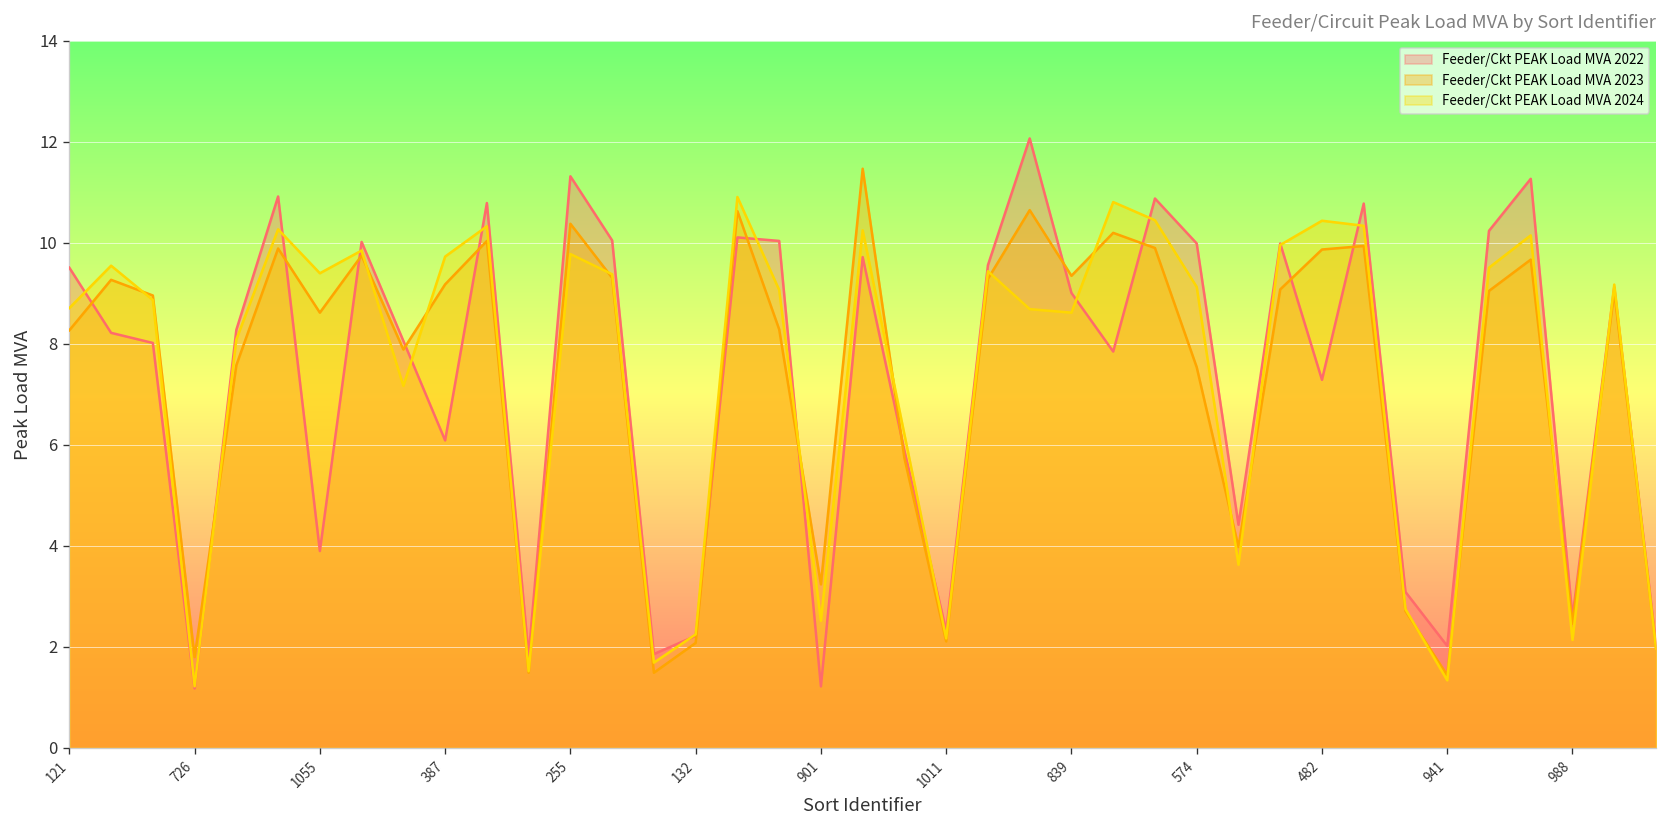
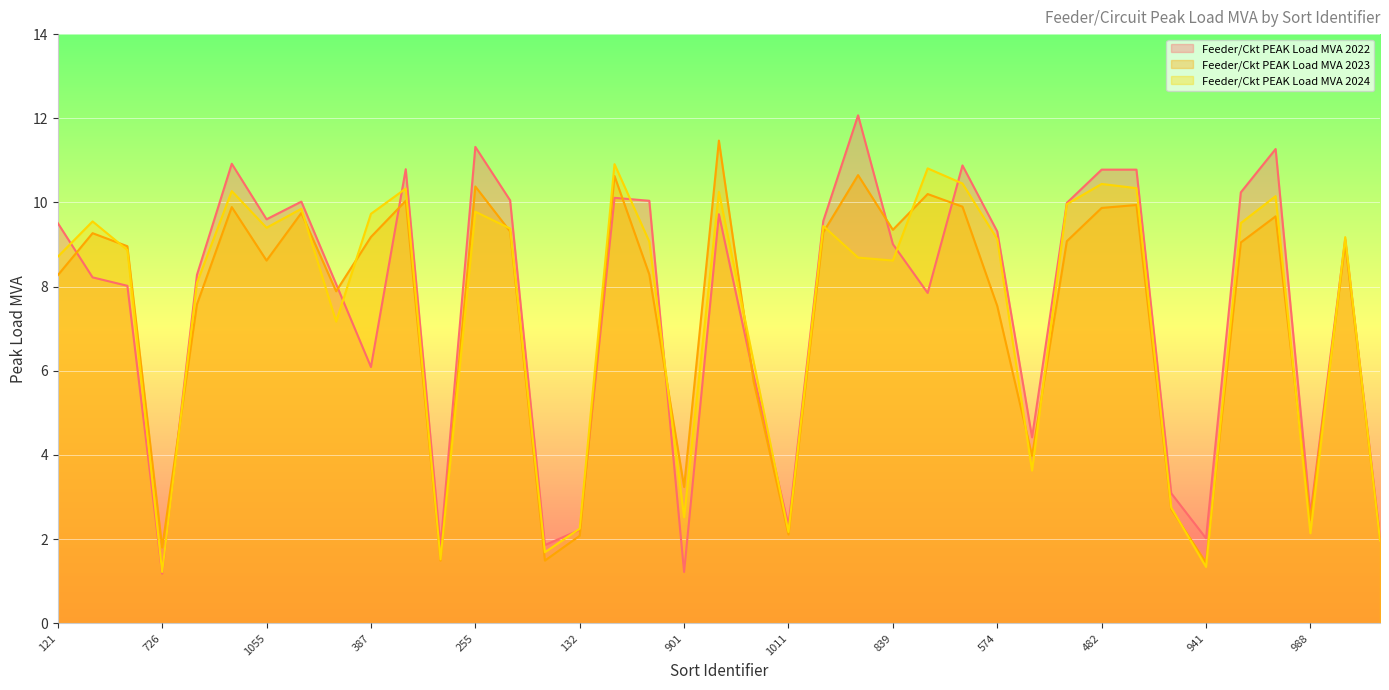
  {
    "Feeder/Ckt PEAK Load MVA 2022": {
      "121": 9.5,
-     "1055": 3.9,
+     "1055": 9.6,
      "387": 6.1,
      "255": 11.3,
      "901": 1.2,
      "1011": 2.3,
      "839": 9.0,
-     "574": 10.0,
-     "482": 7.3,
+     "574": 9.3,
+     "482": 10.8,
      "941": 2.0,
      "988": 2.6
    }
  }
